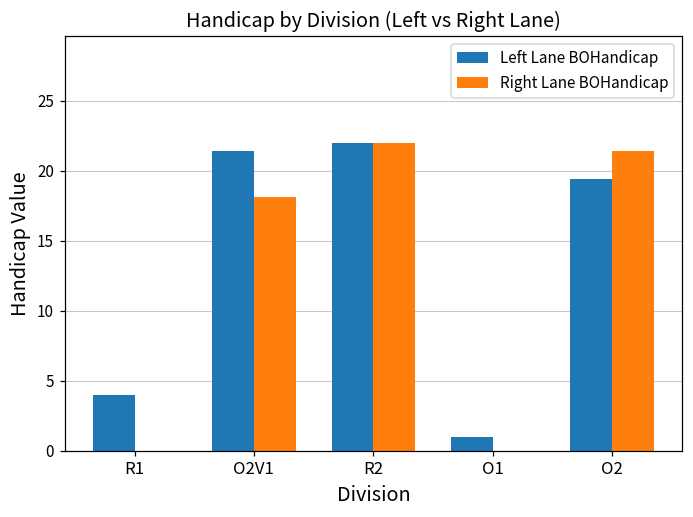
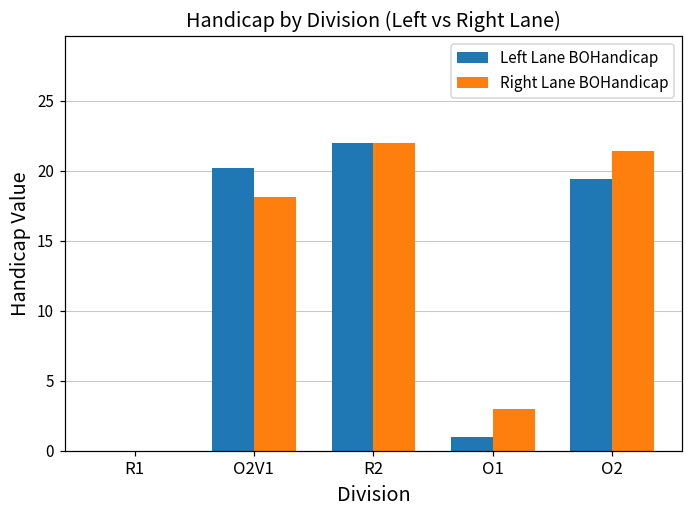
  {
    "Left Lane BOHandicap": {
-     "R1": 4,
-     "O2V1": 21.4,
+     "R1": 0,
+     "O2V1": 20.2,
      "R2": 22.0,
      "O1": 1.0,
      "O2": 19.4
    },
    "Right Lane BOHandicap": {
      "R1": 0,
      "O2V1": 18,
      "R2": 22,
-     "O1": 0,
+     "O1": 3,
      "O2": 21.4
    }
  }
